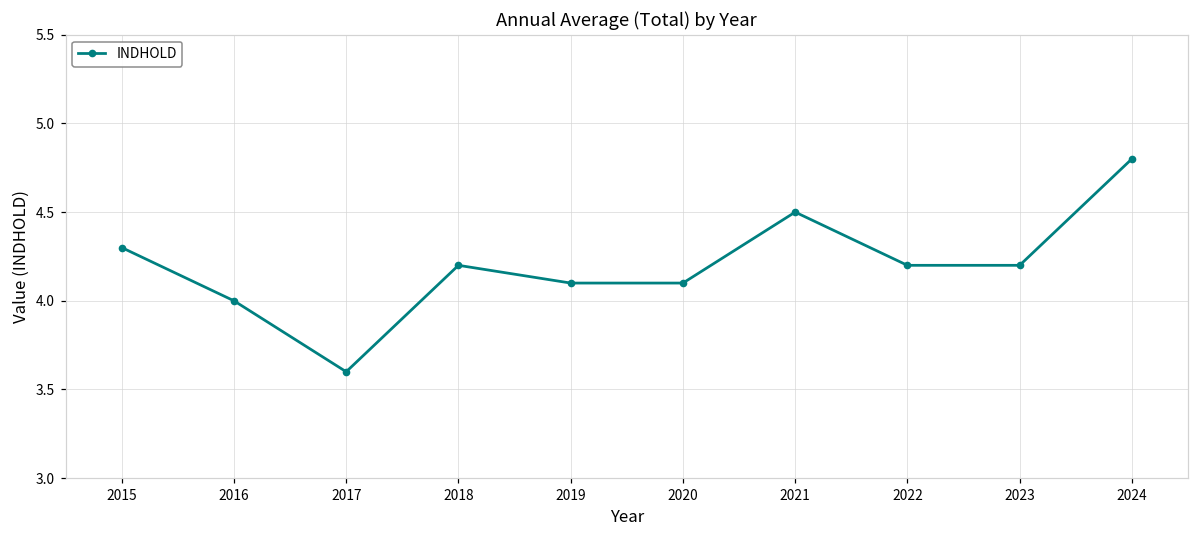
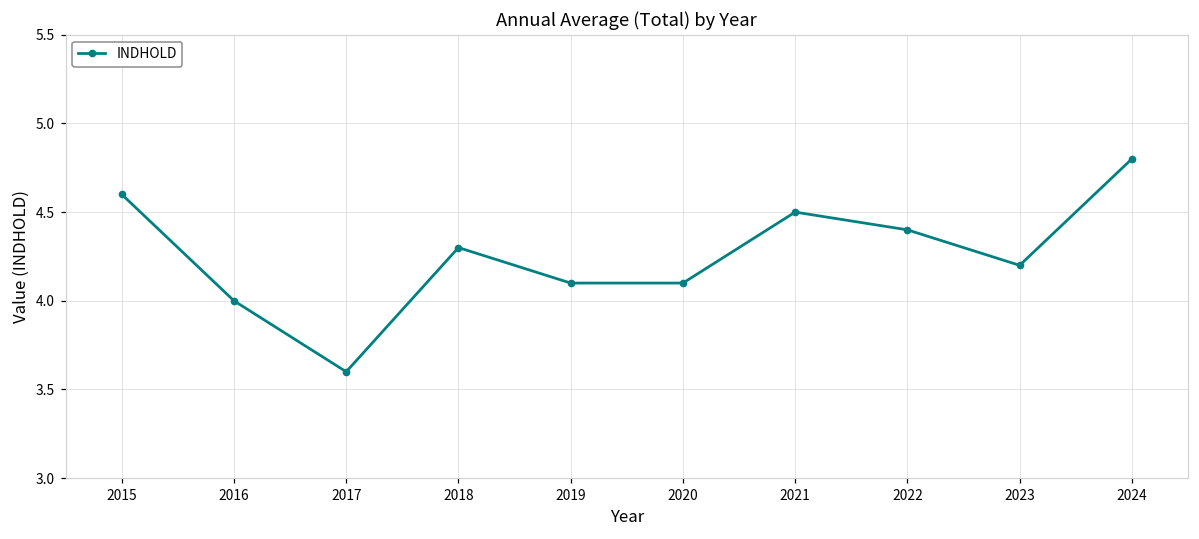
  {
-   "2015": 4.3,
+   "2015": 4.6,
    "2016": 4.0,
    "2017": 3.6,
-   "2018": 4.2,
+   "2018": 4.3,
    "2019": 4.1,
    "2020": 4.1,
    "2021": 4.5,
-   "2022": 4.2,
+   "2022": 4.4,
    "2023": 4.2,
    "2024": 4.8
  }
